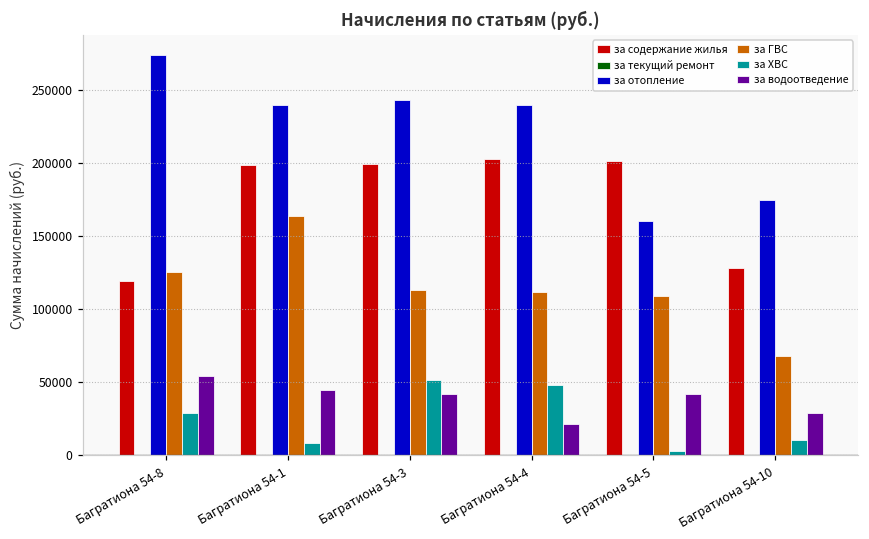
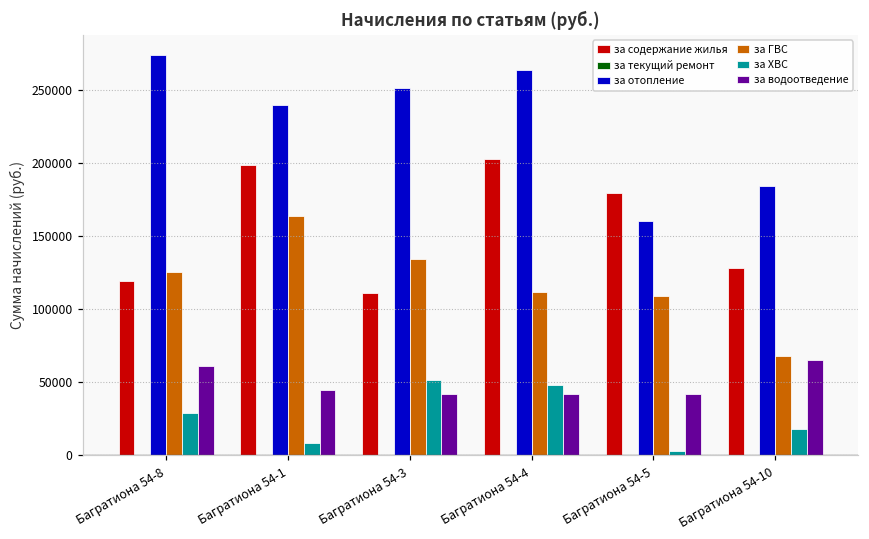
  {
    "за содержание жилья": {
      "Багратиона 54-8": 119000,
      "Багратиона 54-1": 199000,
-     "Багратиона 54-3": 199000,
+     "Багратиона 54-3": 111000,
      "Багратиона 54-4": 203000,
-     "Багратиона 54-5": 201000,
+     "Багратиона 54-5": 180000,
      "Багратиона 54-10": 128000
    },
    "за текущий ремонт": {
      "Багратиона 54-8": 0,
      "Багратиона 54-1": 0,
      "Багратиона 54-3": 0,
      "Багратиона 54-4": 0,
      "Багратиона 54-5": 0,
      "Багратиона 54-10": 0
    },
    "за отопление": {
      "Багратиона 54-8": 274000,
      "Багратиона 54-1": 239000,
-     "Багратиона 54-3": 243000,
-     "Багратиона 54-4": 240000,
+     "Багратиона 54-3": 252000,
+     "Багратиона 54-4": 264000,
      "Багратиона 54-5": 160000,
-     "Багратиона 54-10": 175000
+     "Багратиона 54-10": 184000
    },
    "за ГВС": {
      "Багратиона 54-8": 126000,
      "Багратиона 54-1": 164000,
-     "Багратиона 54-3": 113000,
+     "Багратиона 54-3": 135000,
      "Багратиона 54-4": 112000,
      "Багратиона 54-5": 109000,
      "Багратиона 54-10": 68000
    },
    "за ХВС": {
      "Багратиона 54-8": 29000,
      "Багратиона 54-1": 9000,
      "Багратиона 54-3": 52000,
      "Багратиона 54-4": 48000,
      "Багратиона 54-5": 3000,
-     "Багратиона 54-10": 10000
+     "Багратиона 54-10": 18000
    },
    "за водоотведение": {
-     "Багратиона 54-8": 54000,
+     "Багратиона 54-8": 61000,
      "Багратиона 54-1": 44000,
      "Багратиона 54-3": 42000,
-     "Багратиона 54-4": 22000,
+     "Багратиона 54-4": 42000,
      "Багратиона 54-5": 42000,
-     "Багратиона 54-10": 29000
+     "Багратиона 54-10": 65000
    }
  }
